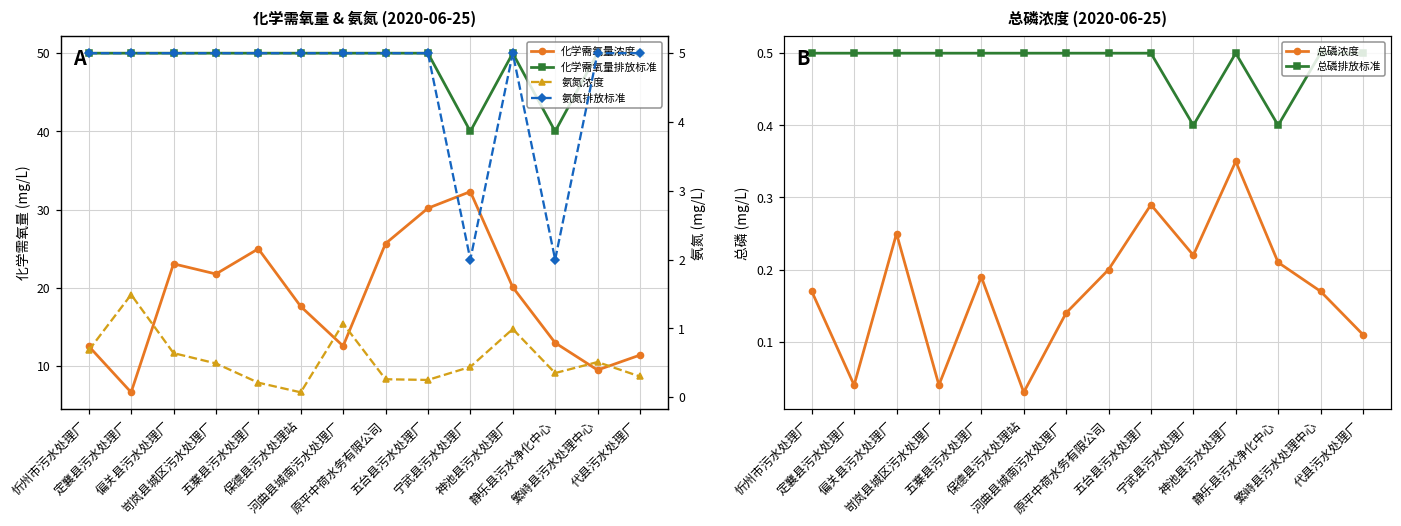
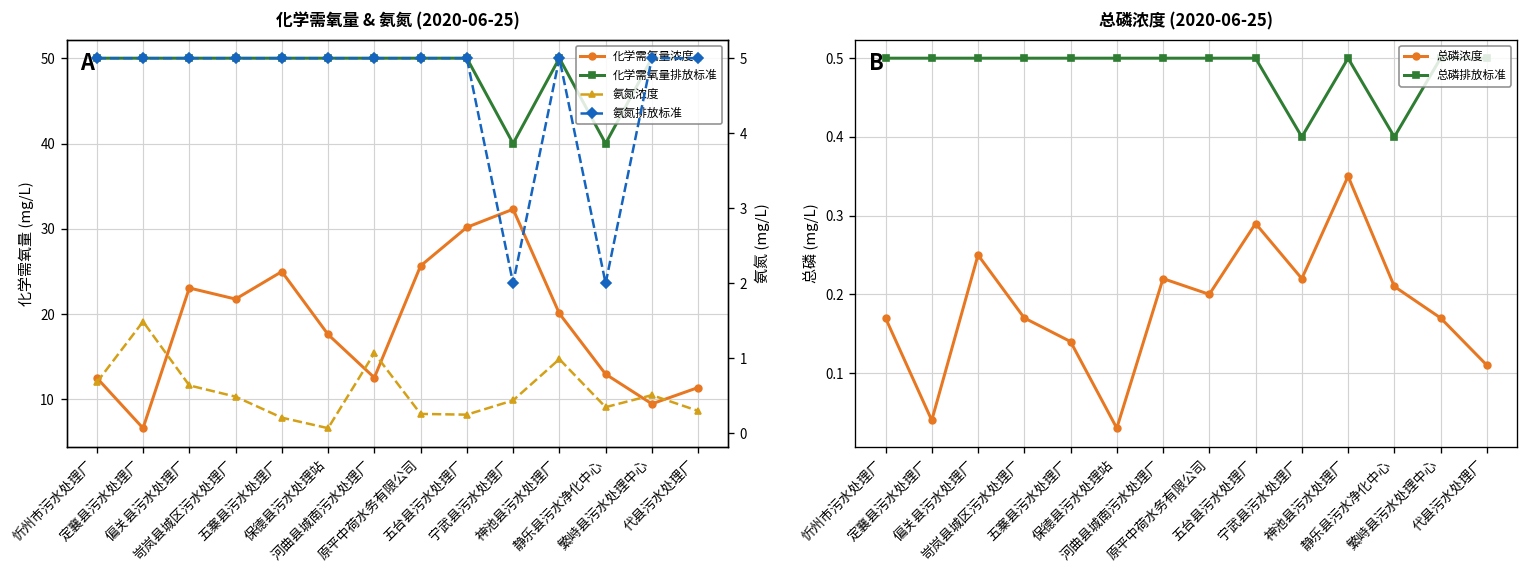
  {
    "总磷浓度 (2020-06-25)": {
      "总磷浓度": {
        "忻州市污水处理厂": 0.17,
        "定襄县污水处理厂": 0.04,
        "偏关县污水处理厂": 0.25,
-       "岢岚县城区污水处理厂": 0.04,
-       "五寨县污水处理厂": 0.19,
+       "岢岚县城区污水处理厂": 0.17,
+       "五寨县污水处理厂": 0.14,
        "保德县污水处理站": 0.03,
-       "河曲县城南污水处理厂": 0.14,
+       "河曲县城南污水处理厂": 0.22,
        "原平中荷水务有限公司": 0.20,
        "五台县污水处理厂": 0.29,
        "宁武县污水处理厂": 0.22,
        "神池县污水处理厂": 0.35,
        "静乐县污水净化中心": 0.21,
        "繁峙县污水处理中心": 0.17,
        "代县污水处理厂": 0.11
      },
      "总磷排放标准": {
        "忻州市污水处理厂": 0.50,
        "定襄县污水处理厂": 0.50,
        "偏关县污水处理厂": 0.50,
        "岢岚县城区污水处理厂": 0.50,
        "五寨县污水处理厂": 0.50,
        "保德县污水处理站": 0.50,
        "河曲县城南污水处理厂": 0.50,
        "原平中荷水务有限公司": 0.50,
        "五台县污水处理厂": 0.50,
        "宁武县污水处理厂": 0.40,
        "神池县污水处理厂": 0.50,
        "静乐县污水净化中心": 0.40
      }
    }
  }
